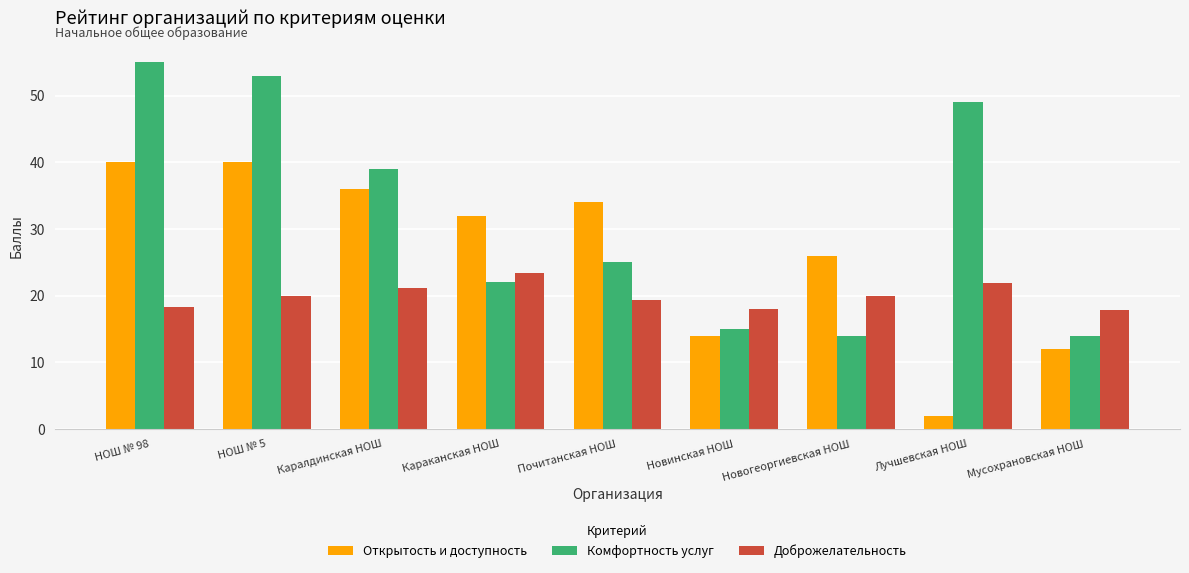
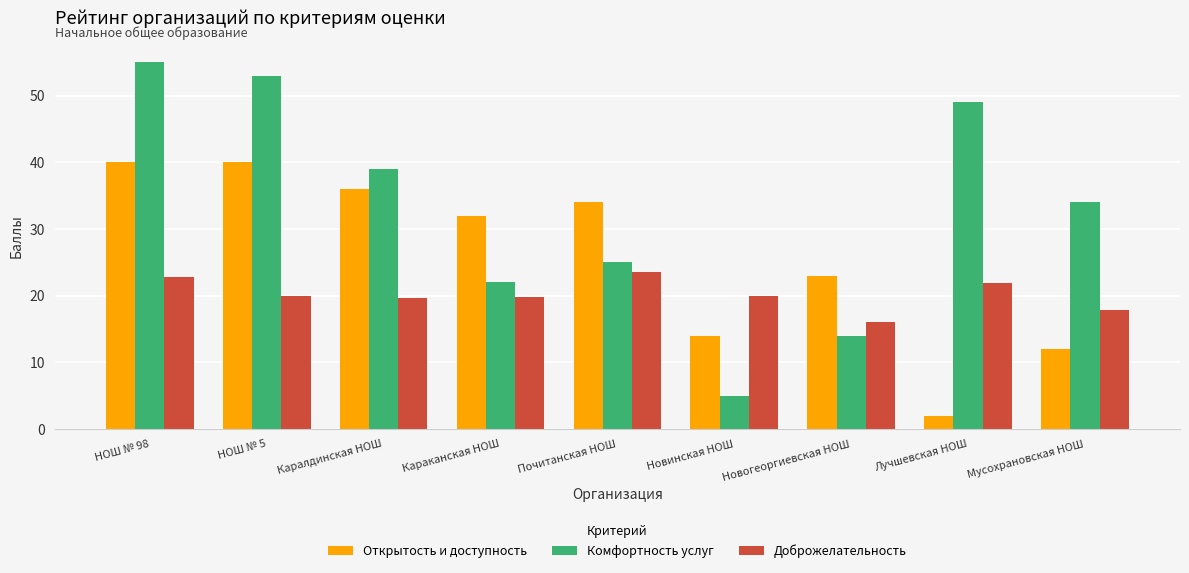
  {
    "Открытость и доступность": {
      "НОШ № 98": 40,
      "НОШ № 5": 40,
      "Каралдинская НОШ": 36,
      "Караканская НОШ": 32,
      "Почитанская НОШ": 34,
      "Новинская НОШ": 14,
-     "Новогеоргиевская НОШ": 26,
+     "Новогеоргиевская НОШ": 23,
      "Лучшевская НОШ": 2,
      "Мусохрановская НОШ": 12
    },
    "Комфортность услуг": {
      "НОШ № 98": 55,
      "НОШ № 5": 53,
      "Каралдинская НОШ": 39,
      "Караканская НОШ": 22,
      "Почитанская НОШ": 25,
-     "Новинская НОШ": 15,
+     "Новинская НОШ": 5,
      "Новогеоргиевская НОШ": 14,
      "Лучшевская НОШ": 49,
-     "Мусохрановская НОШ": 14
+     "Мусохрановская НОШ": 34
    },
    "Доброжелательность": {
-     "НОШ № 98": 18,
+     "НОШ № 98": 23,
      "НОШ № 5": 20,
-     "Каралдинская НОШ": 21,
-     "Караканская НОШ": 23,
-     "Почитанская НОШ": 19,
-     "Новинская НОШ": 18,
-     "Новогеоргиевская НОШ": 20,
+     "Каралдинская НОШ": 20,
+     "Караканская НОШ": 20,
+     "Почитанская НОШ": 24,
+     "Новинская НОШ": 20,
+     "Новогеоргиевская НОШ": 16,
      "Лучшевская НОШ": 22,
      "Мусохрановская НОШ": 18
    }
  }
